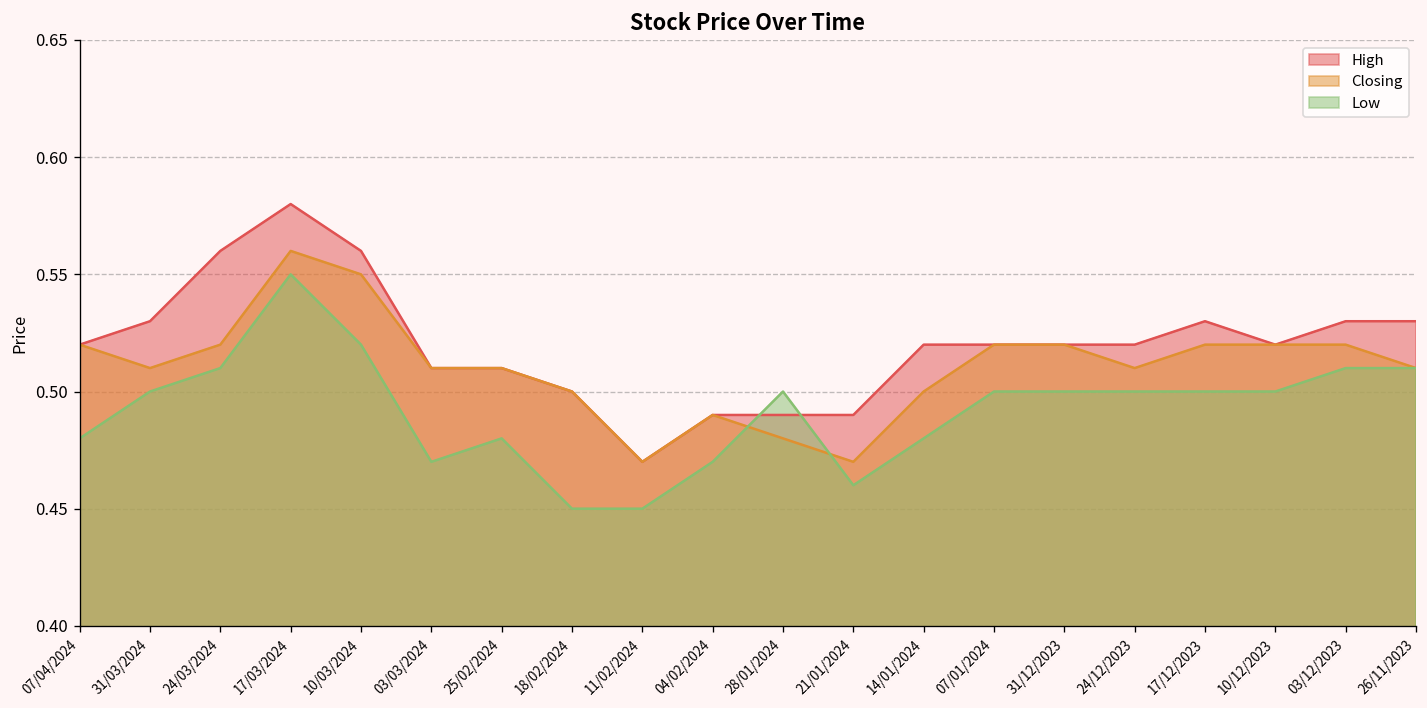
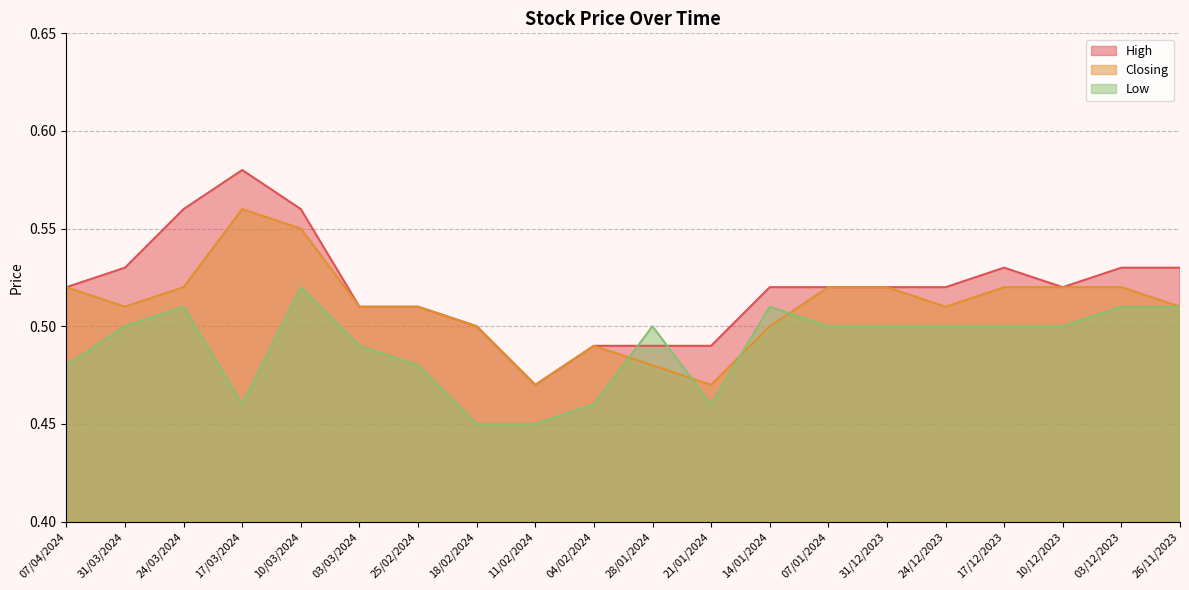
  {
    "Low": {
      "07/04/2024": 0.48,
      "31/03/2024": 0.50,
      "24/03/2024": 0.51,
-     "17/03/2024": 0.55,
+     "17/03/2024": 0.46,
      "10/03/2024": 0.52,
-     "03/03/2024": 0.47,
+     "03/03/2024": 0.49,
      "25/02/2024": 0.48,
      "18/02/2024": 0.45,
      "11/02/2024": 0.45,
-     "04/02/2024": 0.47,
+     "04/02/2024": 0.46,
      "28/01/2024": 0.50,
      "21/01/2024": 0.46,
-     "14/01/2024": 0.48,
+     "14/01/2024": 0.51,
      "07/01/2024": 0.50,
      "31/12/2023": 0.50,
      "24/12/2023": 0.50,
      "17/12/2023": 0.50,
      "10/12/2023": 0.50,
      "03/12/2023": 0.51
    }
  }
